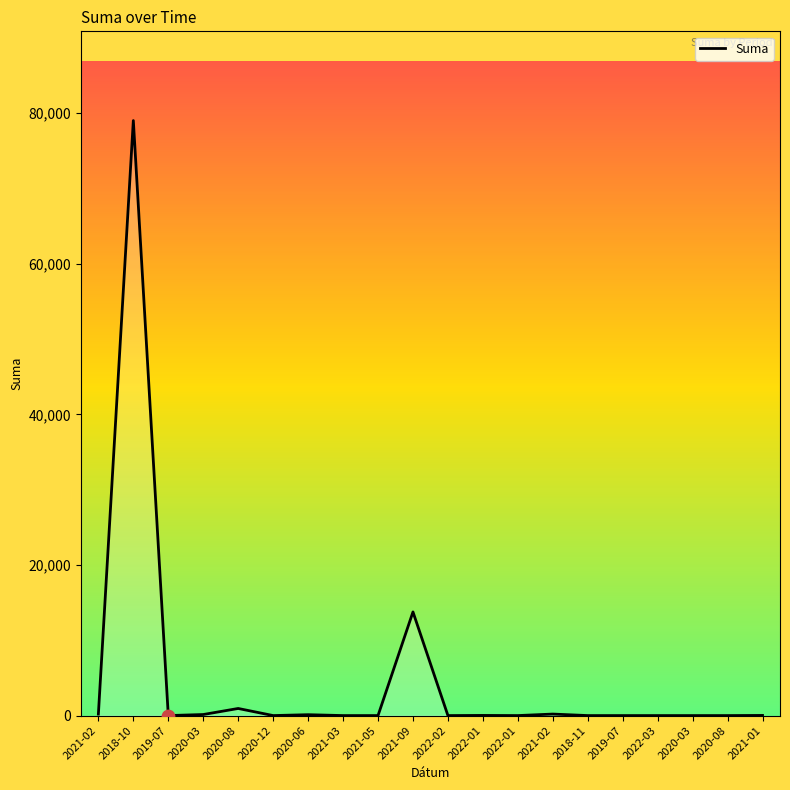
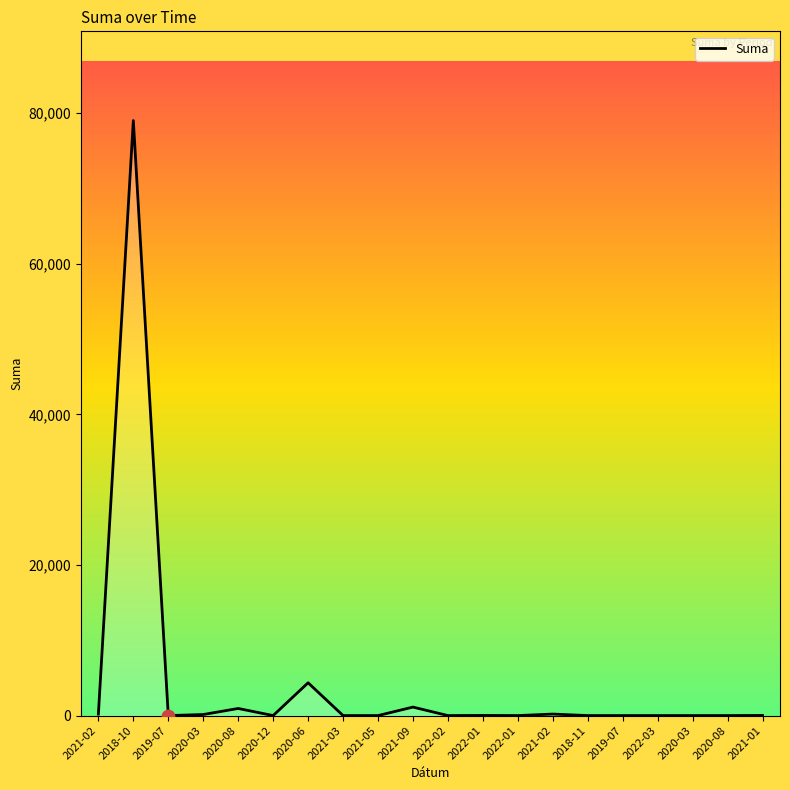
  {
    "Suma": {
      "2018-10": "79,000",
      "2020-12": "0",
-     "2020-06": "0",
+     "2020-06": "4,000",
      "2021-03": "0",
      "2021-05": "0",
-     "2021-09": "14,000",
+     "2021-09": "1,000",
      "2022-02": "0",
      "2018-11": "0",
      "2022-03": "0",
      "2021-01": "0"
    }
  }
